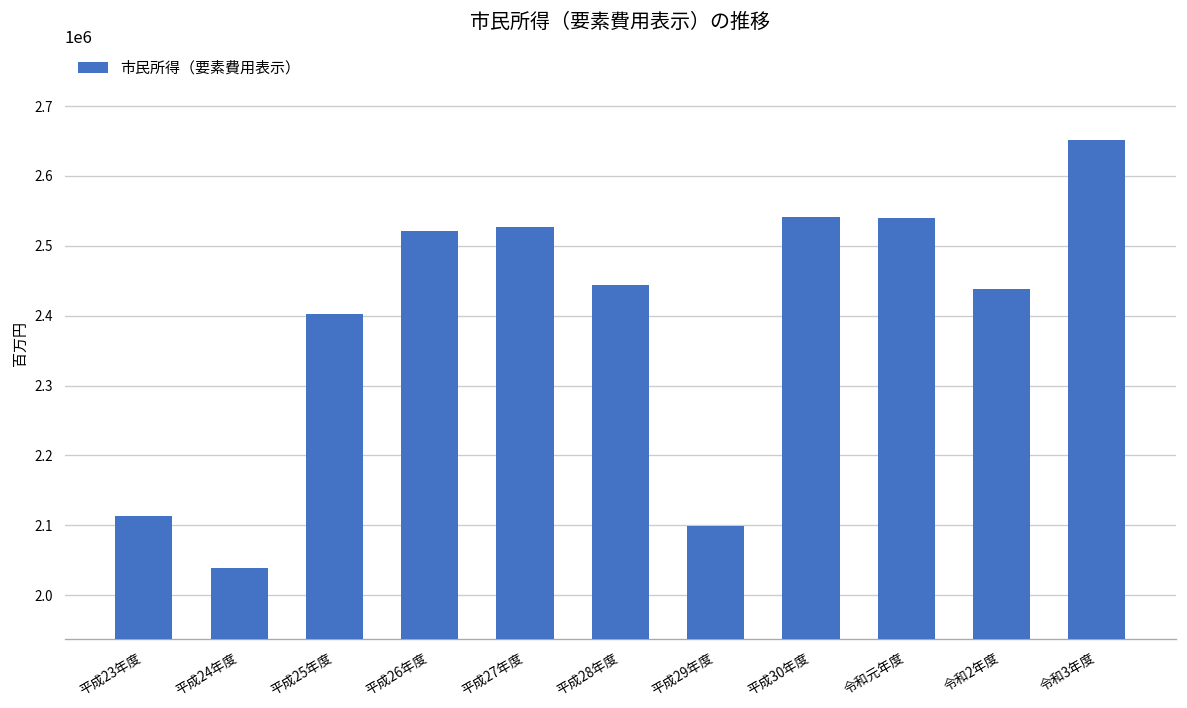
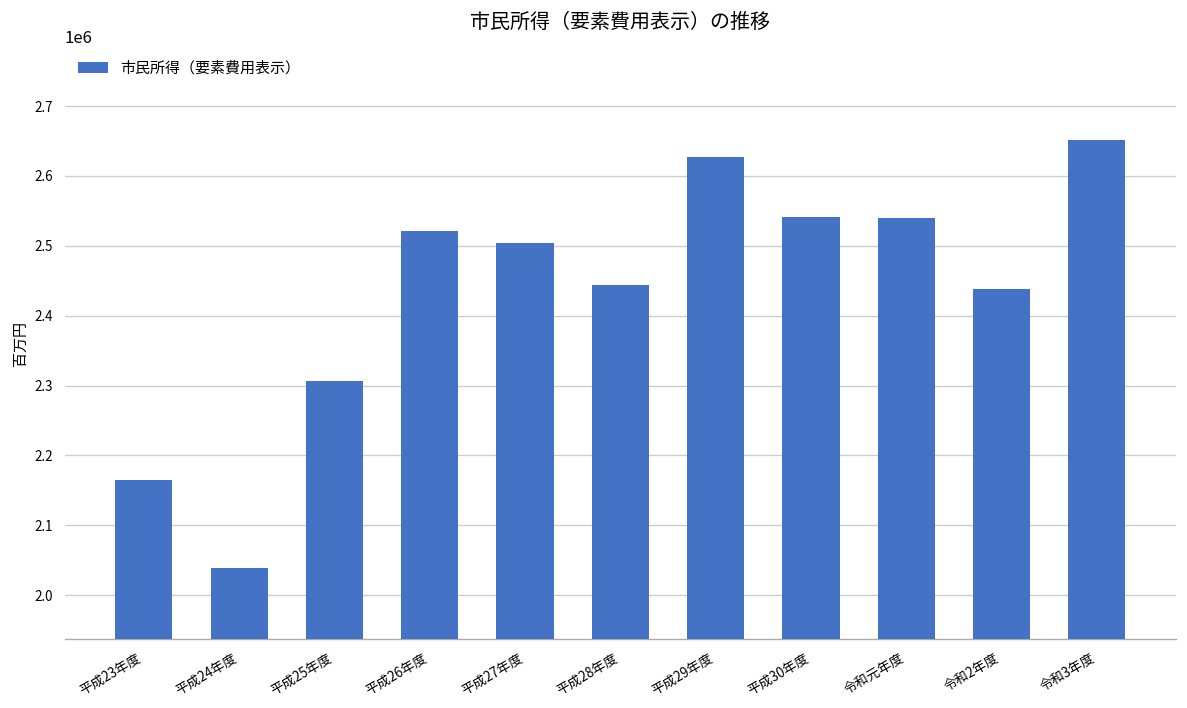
  {
-   "平成23年度": 2110000,
+   "平成23年度": 2160000,
    "平成24年度": 2040000,
-   "平成25年度": 2400000,
+   "平成25年度": 2310000,
    "平成26年度": 2520000,
-   "平成27年度": 2530000,
+   "平成27年度": 2500000,
    "平成28年度": 2440000,
-   "平成29年度": 2100000,
+   "平成29年度": 2630000,
    "平成30年度": 2540000,
    "令和元年度": 2540000,
    "令和2年度": 2440000,
    "令和3年度": 2650000
  }
